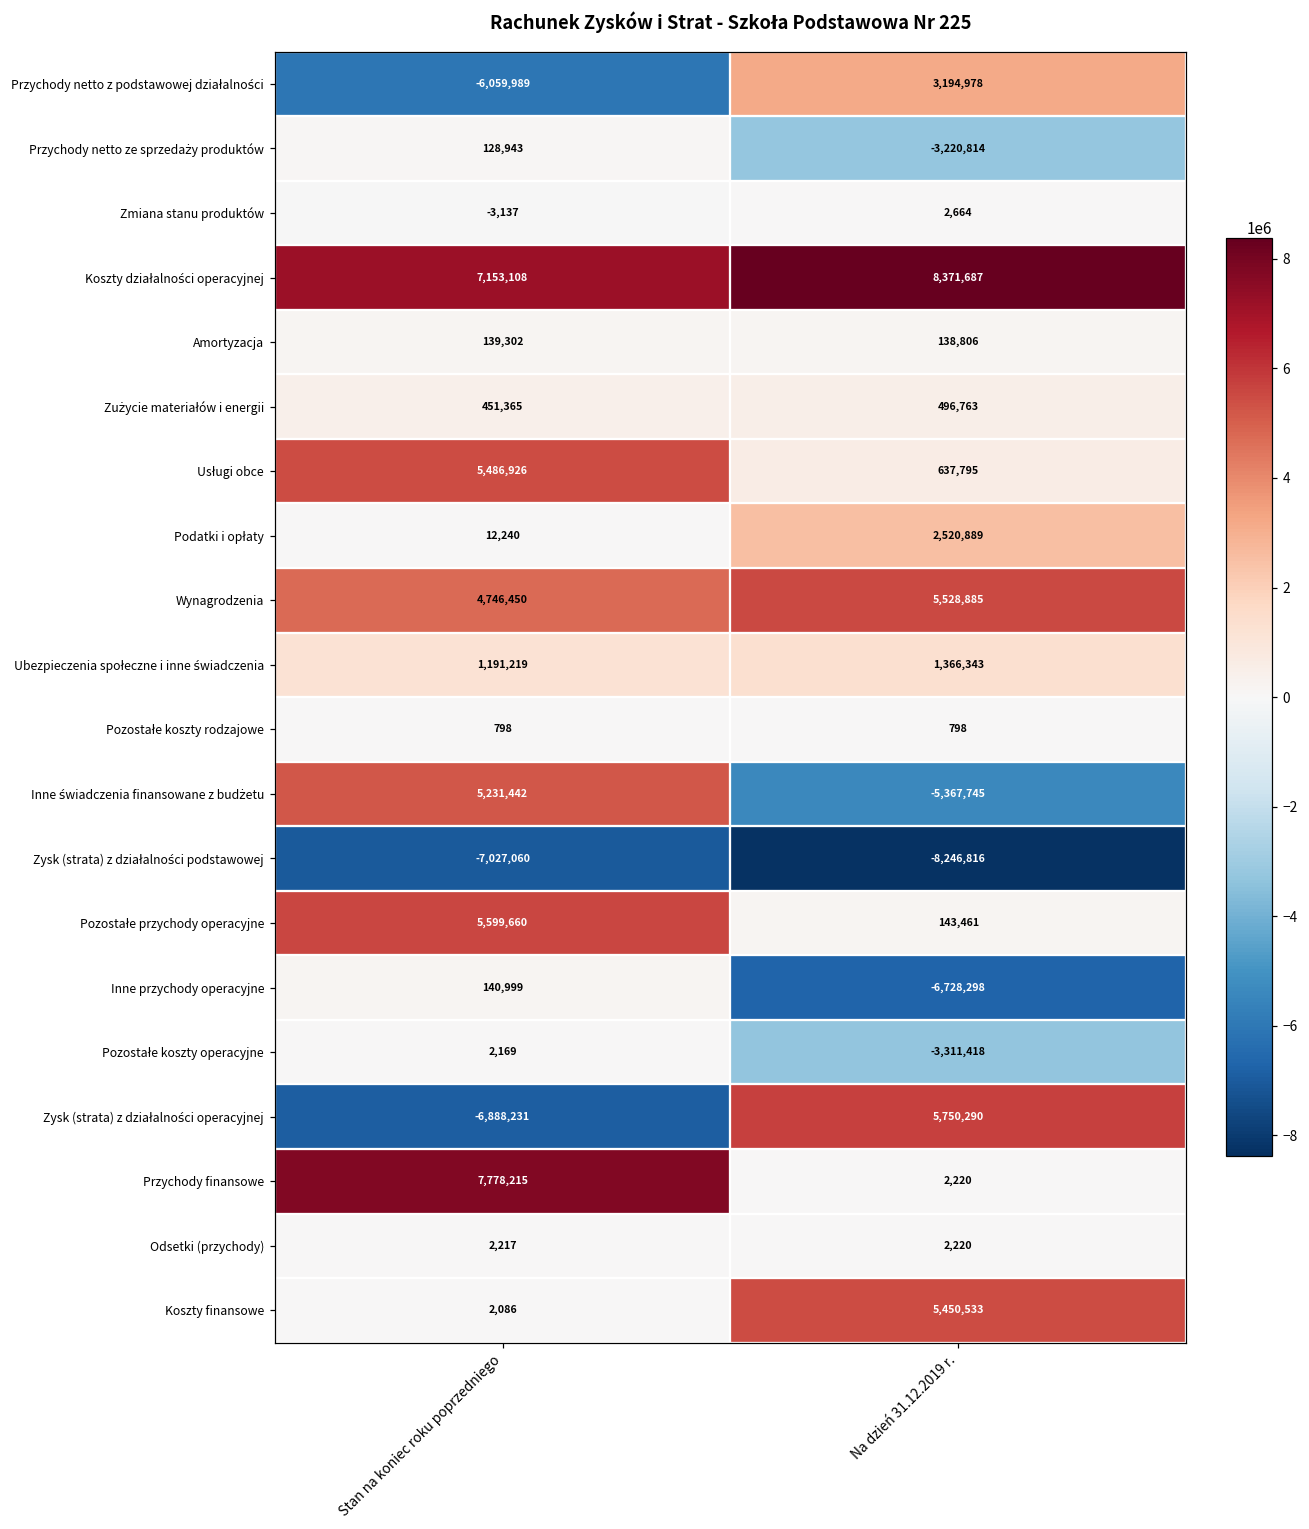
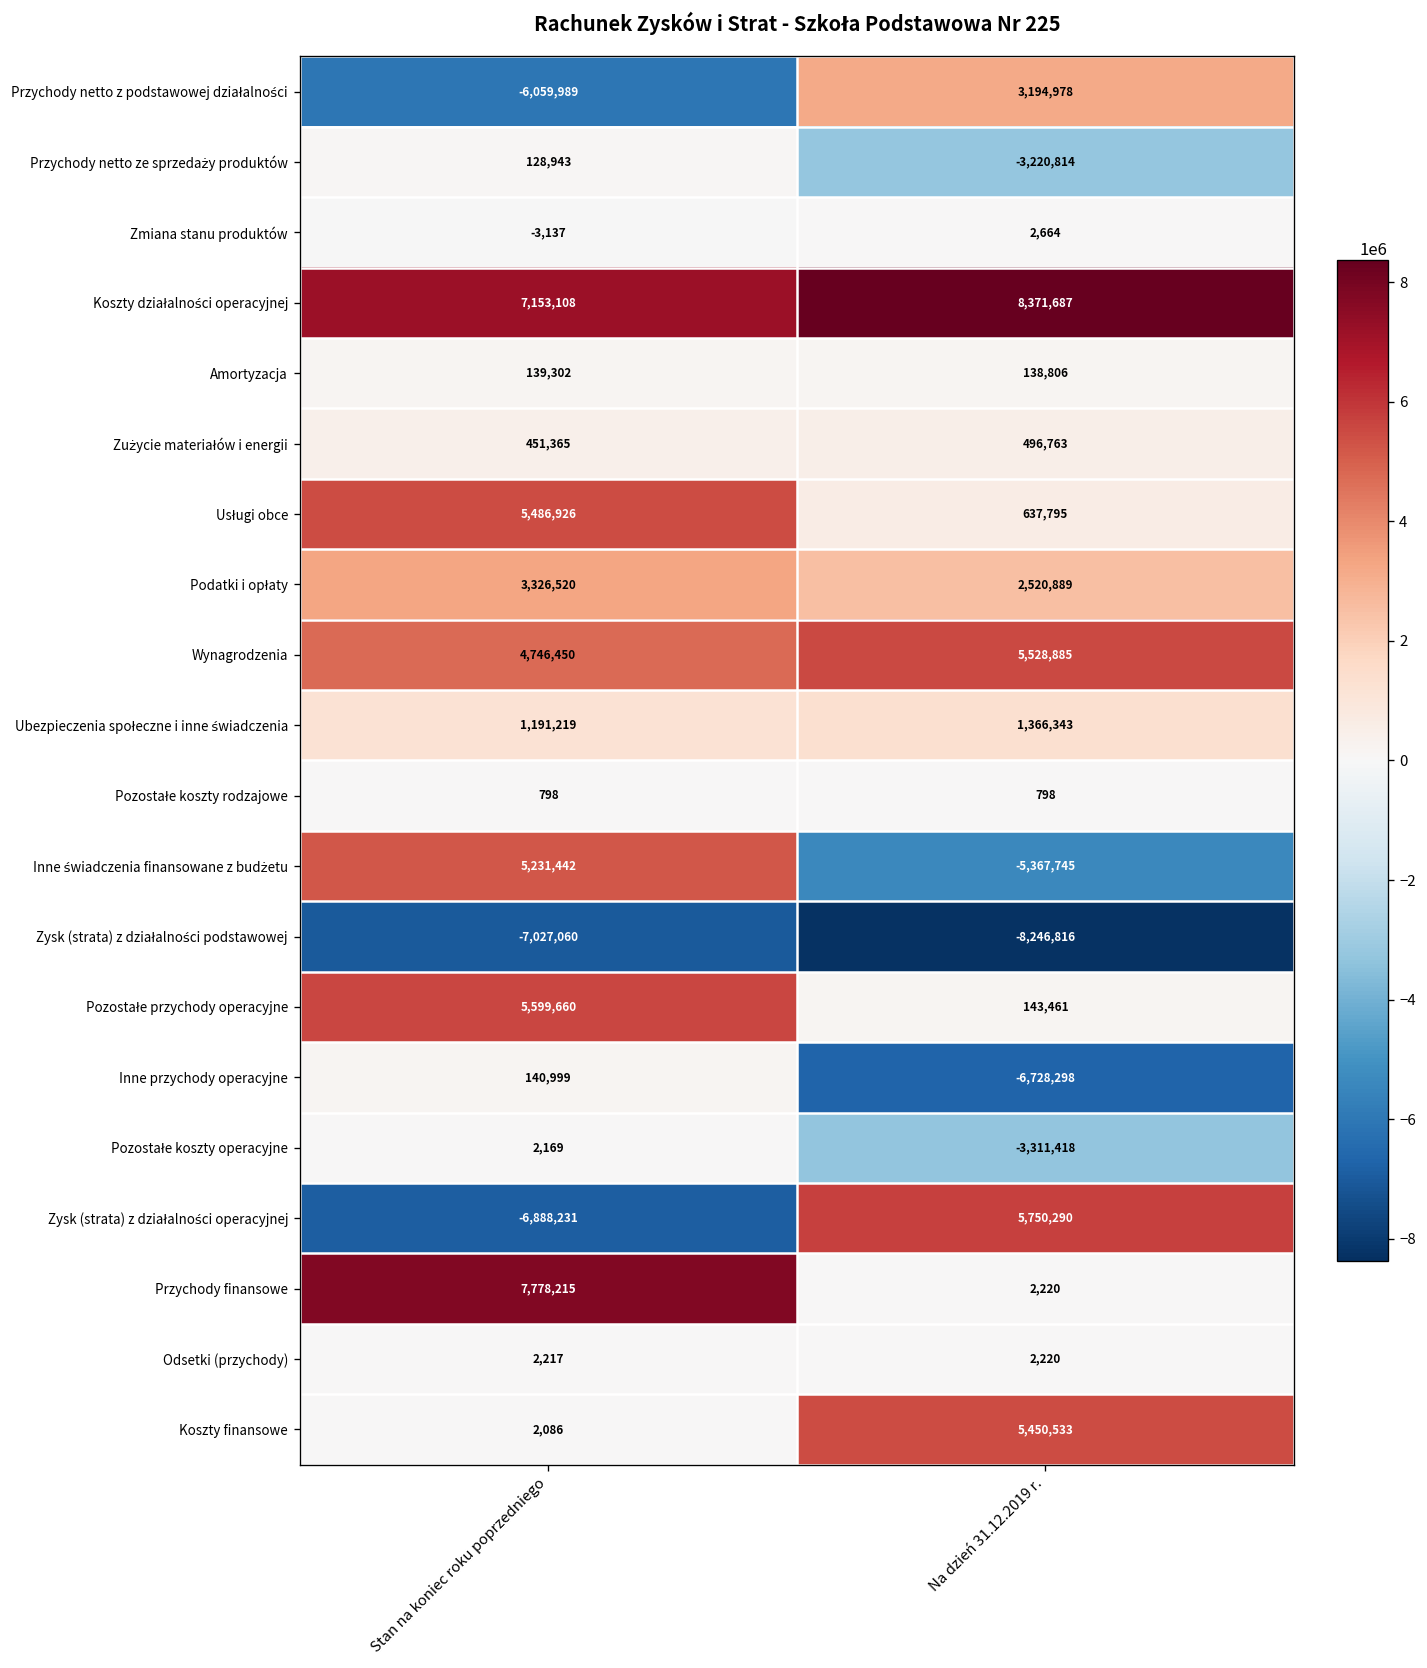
  {
    "Przychody netto z podstawowej działalności": {
      "Stan na koniec roku poprzedniego": "-6,059,989",
      "Na dzień 31.12.2019 r.": "3,194,978"
    },
    "Przychody netto ze sprzedaży produktów": {
      "Stan na koniec roku poprzedniego": "128,943",
      "Na dzień 31.12.2019 r.": "-3,220,814"
    },
    "Zmiana stanu produktów": {
      "Stan na koniec roku poprzedniego": "-3,137",
      "Na dzień 31.12.2019 r.": "2,664"
    },
    "Koszty działalności operacyjnej": {
      "Stan na koniec roku poprzedniego": "7,153,108",
      "Na dzień 31.12.2019 r.": "8,371,687"
    },
    "Amortyzacja": {
      "Stan na koniec roku poprzedniego": "139,302",
      "Na dzień 31.12.2019 r.": "138,806"
    },
    "Zużycie materiałów i energii": {
      "Stan na koniec roku poprzedniego": "451,365",
      "Na dzień 31.12.2019 r.": "496,763"
    },
    "Usługi obce": {
      "Stan na koniec roku poprzedniego": "5,486,926",
      "Na dzień 31.12.2019 r.": "637,795"
    },
    "Podatki i opłaty": {
-     "Stan na koniec roku poprzedniego": "12,240",
+     "Stan na koniec roku poprzedniego": "3,326,520",
      "Na dzień 31.12.2019 r.": "2,520,889"
    },
    "Wynagrodzenia": {
      "Stan na koniec roku poprzedniego": "4,746,450",
      "Na dzień 31.12.2019 r.": "5,528,885"
    },
    "Ubezpieczenia społeczne i inne świadczenia": {
      "Stan na koniec roku poprzedniego": "1,191,219",
      "Na dzień 31.12.2019 r.": "1,366,343"
    },
    "Pozostałe koszty rodzajowe": {
      "Stan na koniec roku poprzedniego": "798",
      "Na dzień 31.12.2019 r.": "798"
    },
    "Inne świadczenia finansowane z budżetu": {
      "Stan na koniec roku poprzedniego": "5,231,442",
      "Na dzień 31.12.2019 r.": "-5,367,745"
    },
    "Zysk (strata) z działalności podstawowej": {
      "Stan na koniec roku poprzedniego": "-7,027,060",
      "Na dzień 31.12.2019 r.": "-8,246,816"
    },
    "Pozostałe przychody operacyjne": {
      "Stan na koniec roku poprzedniego": "5,599,660",
      "Na dzień 31.12.2019 r.": "143,461"
    },
    "Inne przychody operacyjne": {
      "Stan na koniec roku poprzedniego": "140,999",
      "Na dzień 31.12.2019 r.": "-6,728,298"
    },
    "Pozostałe koszty operacyjne": {
      "Stan na koniec roku poprzedniego": "2,169",
      "Na dzień 31.12.2019 r.": "-3,311,418"
    },
    "Zysk (strata) z działalności operacyjnej": {
      "Stan na koniec roku poprzedniego": "-6,888,231",
      "Na dzień 31.12.2019 r.": "5,750,290"
    },
    "Przychody finansowe": {
      "Stan na koniec roku poprzedniego": "7,778,215",
      "Na dzień 31.12.2019 r.": "2,220"
    },
    "Odsetki (przychody)": {
      "Stan na koniec roku poprzedniego": "2,217",
      "Na dzień 31.12.2019 r.": "2,220"
    },
    "Koszty finansowe": {
      "Stan na koniec roku poprzedniego": "2,086",
      "Na dzień 31.12.2019 r.": "5,450,533"
    }
  }
